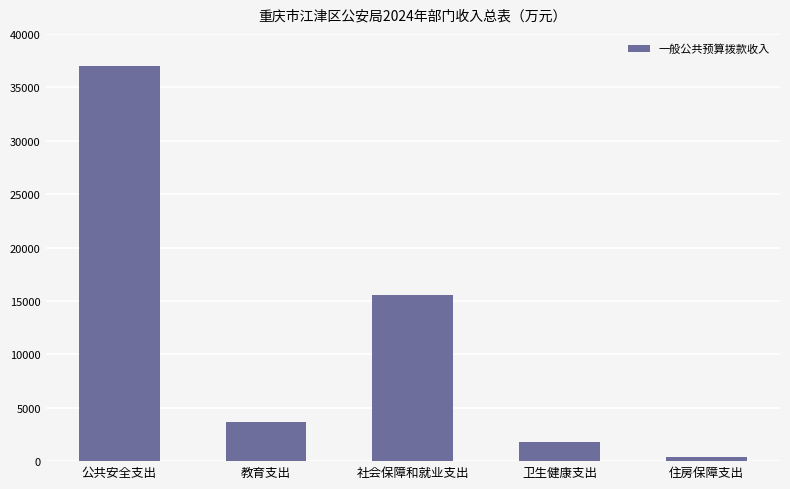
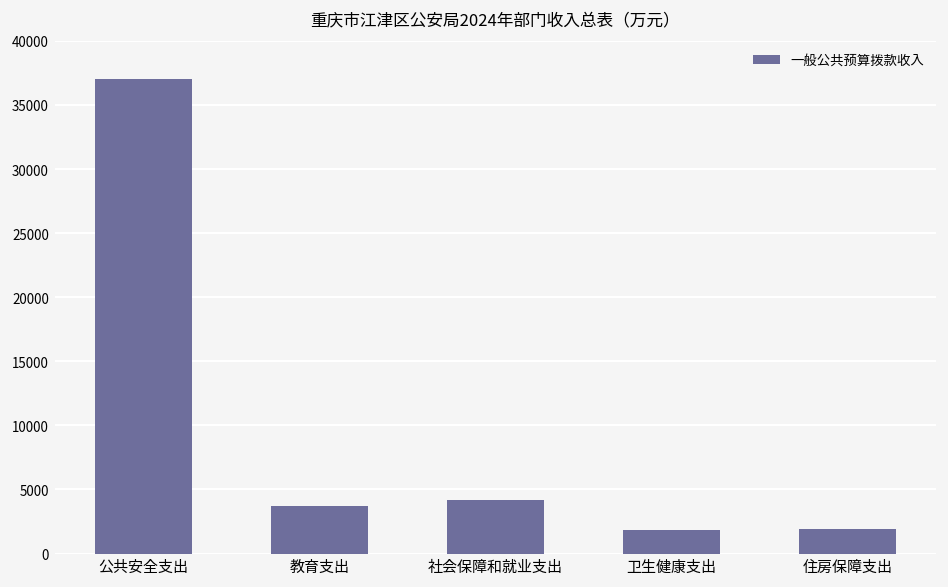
  {
    "公共安全支出": 37000,
    "教育支出": 3700,
-   "社会保障和就业支出": 15500,
+   "社会保障和就业支出": 4200,
    "卫生健康支出": 1800,
-   "住房保障支出": 400
+   "住房保障支出": 1900
  }
